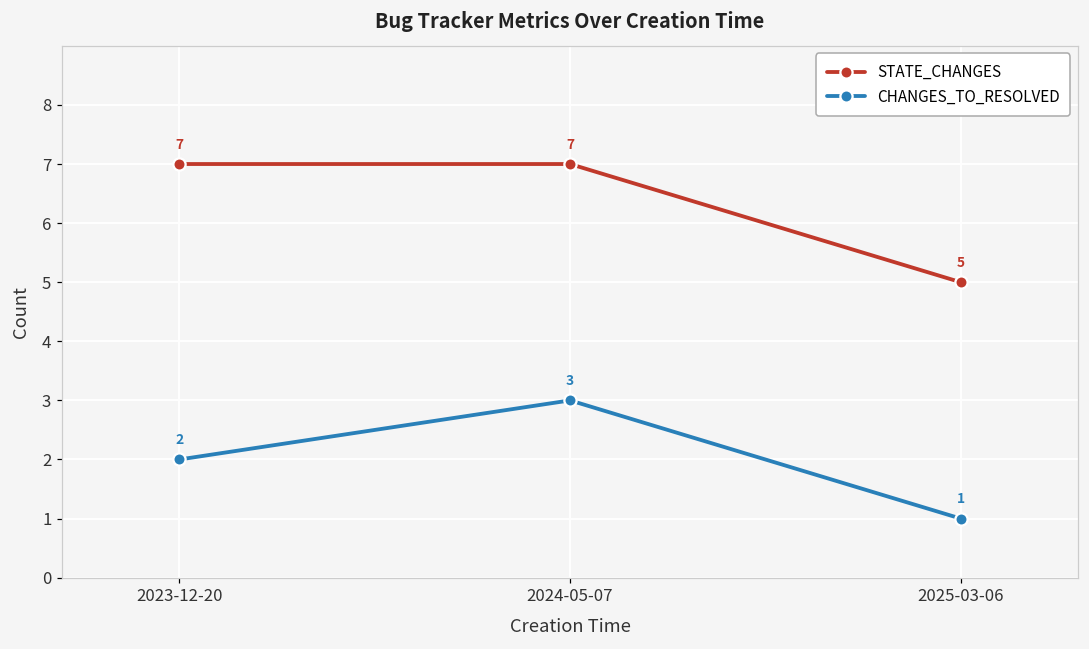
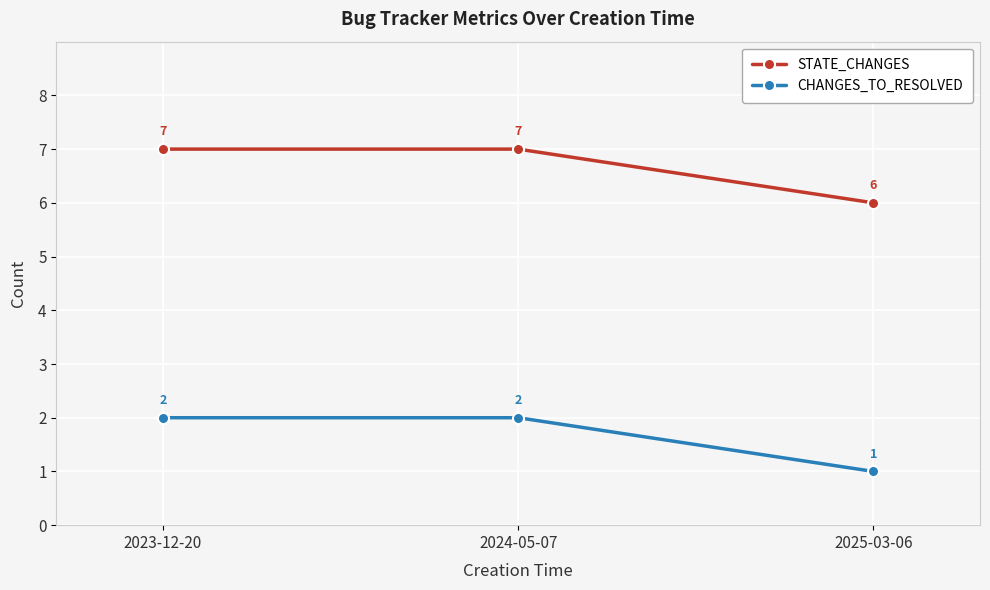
  {
    "STATE_CHANGES": {
      "2023-12-20": 7,
      "2024-05-07": 7,
-     "2025-03-06": 5
+     "2025-03-06": 6
    },
    "CHANGES_TO_RESOLVED": {
      "2023-12-20": 2,
-     "2024-05-07": 3,
+     "2024-05-07": 2,
      "2025-03-06": 1
    }
  }
